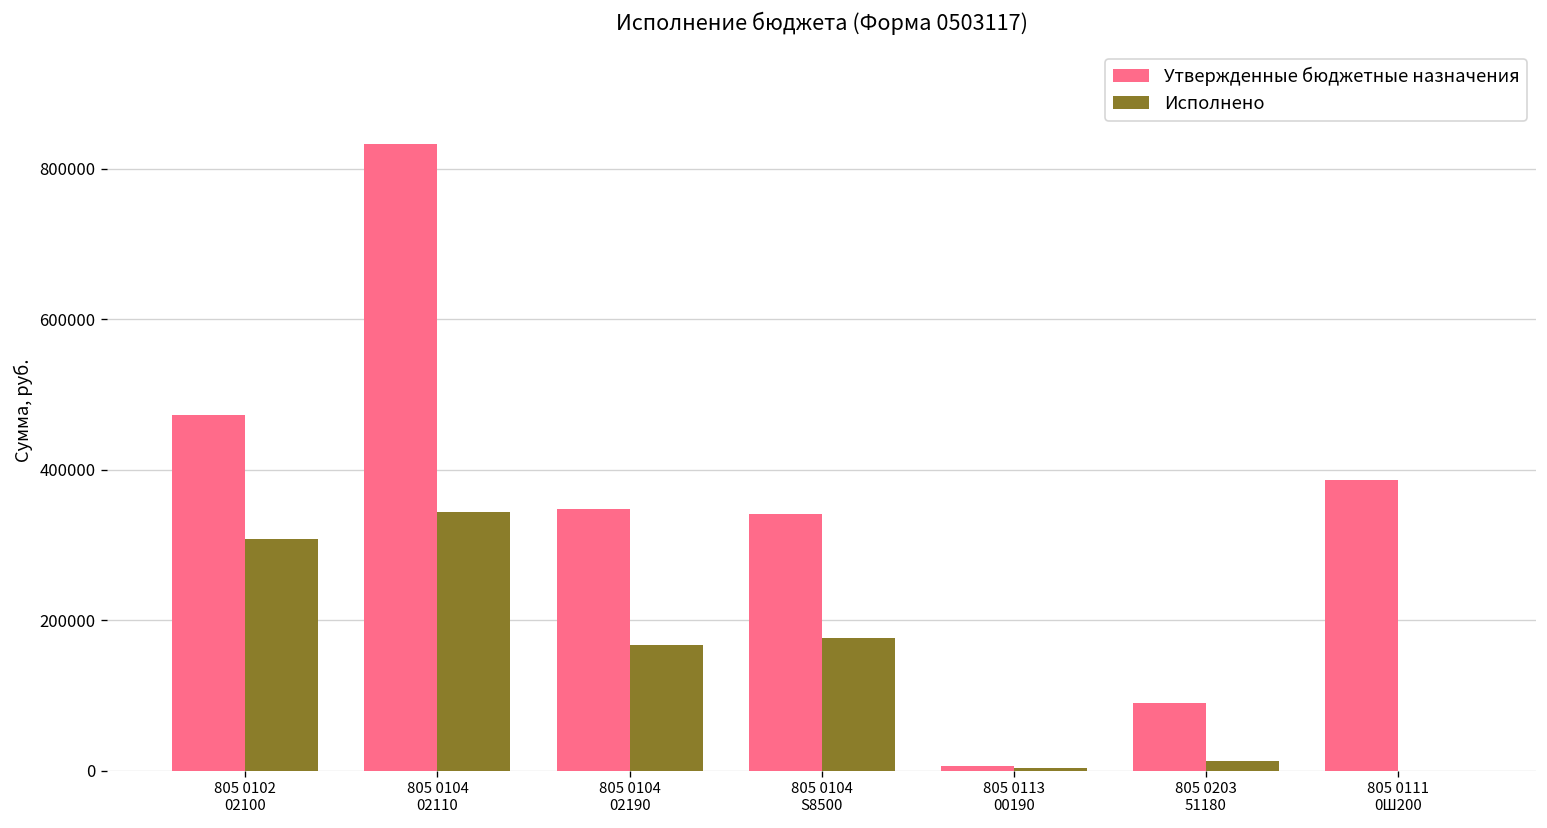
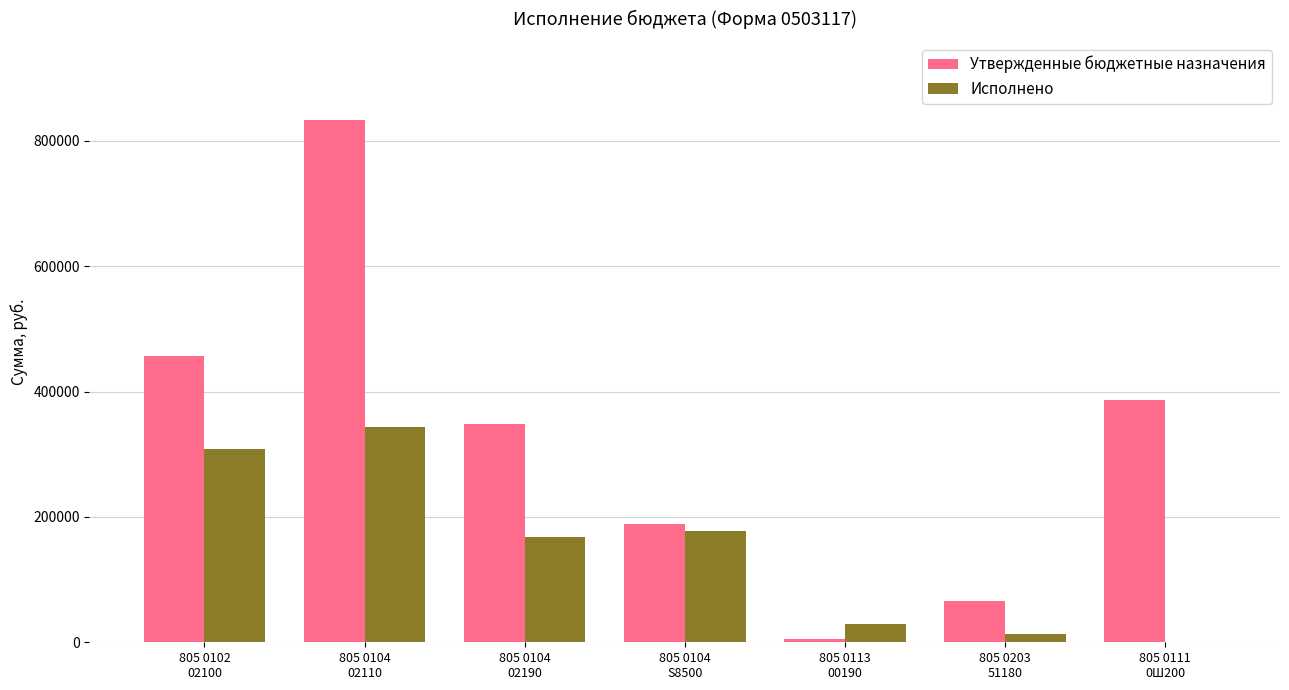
  {
    "Утвержденные бюджетные назначения": {
-     "805 0102 02100": 470000,
+     "805 0102 02100": 460000,
      "805 0104 02110": 830000,
      "805 0104 02190": 350000,
-     "805 0104 S8500": 340000,
+     "805 0104 S8500": 190000,
      "805 0113 00190": 10000,
-     "805 0203 51180": 90000,
+     "805 0203 51180": 70000,
      "805 0111 0Ш200": 390000
    },
    "Исполнено": {
      "805 0102 02100": 310000,
      "805 0104 02110": 340000,
      "805 0104 02190": 170000,
      "805 0104 S8500": 180000,
-     "805 0113 00190": 0,
+     "805 0113 00190": 30000,
      "805 0203 51180": 10000,
      "805 0111 0Ш200": 0
    }
  }
